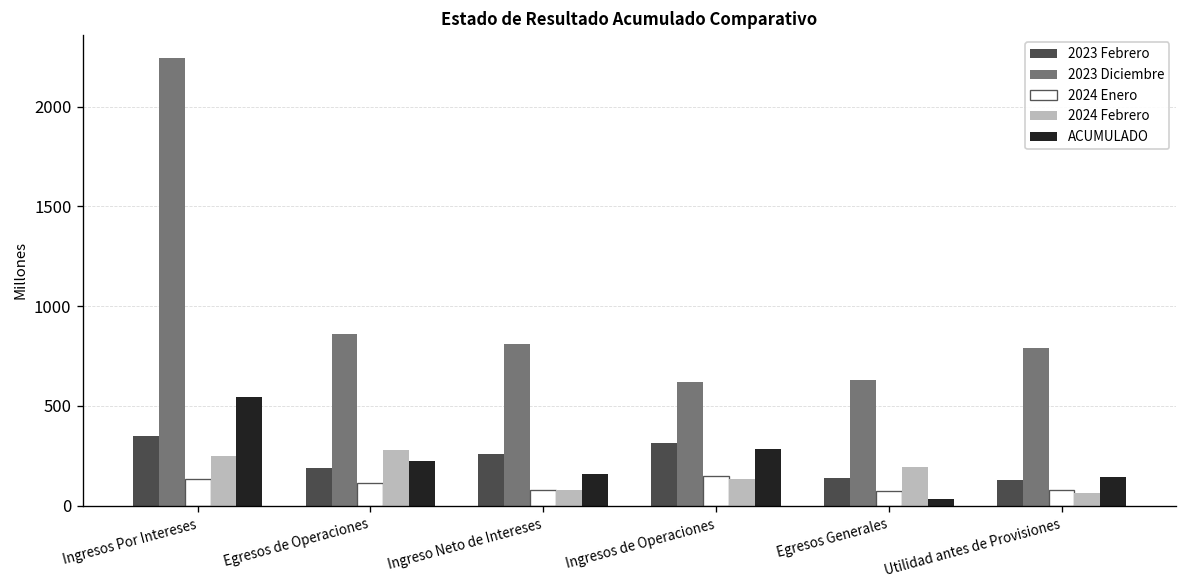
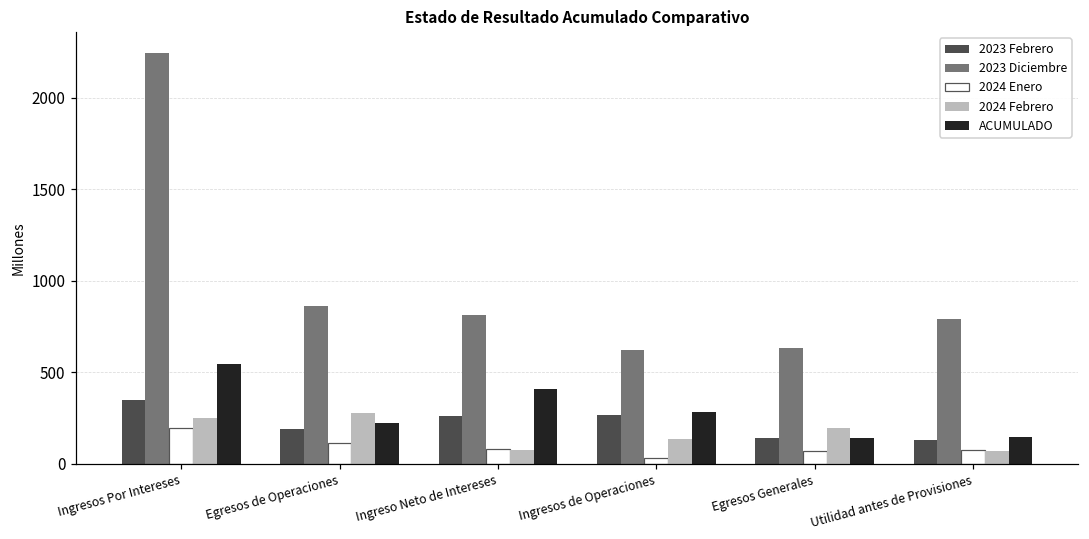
  {
    "2023 Febrero": {
      "Ingresos Por Intereses": 350,
      "Egresos de Operaciones": 190,
      "Ingreso Neto de Intereses": 260,
-     "Ingresos de Operaciones": 320,
+     "Ingresos de Operaciones": 270,
      "Egresos Generales": 140,
      "Utilidad antes de Provisiones": 130
    },
    "2023 Diciembre": {
      "Ingresos Por Intereses": 2250,
      "Egresos de Operaciones": 860,
      "Ingreso Neto de Intereses": 810,
      "Ingresos de Operaciones": 620,
      "Egresos Generales": 630,
      "Utilidad antes de Provisiones": 790
    },
    "2024 Enero": {
-     "Ingresos Por Intereses": 130,
+     "Ingresos Por Intereses": 190,
      "Egresos de Operaciones": 110,
      "Ingreso Neto de Intereses": 80,
-     "Ingresos de Operaciones": 150,
+     "Ingresos de Operaciones": 30,
      "Egresos Generales": 70,
      "Utilidad antes de Provisiones": 80
    },
    "2024 Febrero": {
      "Ingresos Por Intereses": 250,
      "Egresos de Operaciones": 280,
      "Ingreso Neto de Intereses": 80,
      "Ingresos de Operaciones": 130,
      "Egresos Generales": 200,
      "Utilidad antes de Provisiones": 70
    },
    "ACUMULADO": {
      "Ingresos Por Intereses": 540,
      "Egresos de Operaciones": 220,
-     "Ingreso Neto de Intereses": 160,
+     "Ingreso Neto de Intereses": 410,
      "Ingresos de Operaciones": 280,
-     "Egresos Generales": 30,
+     "Egresos Generales": 140,
      "Utilidad antes de Provisiones": 140
    }
  }
